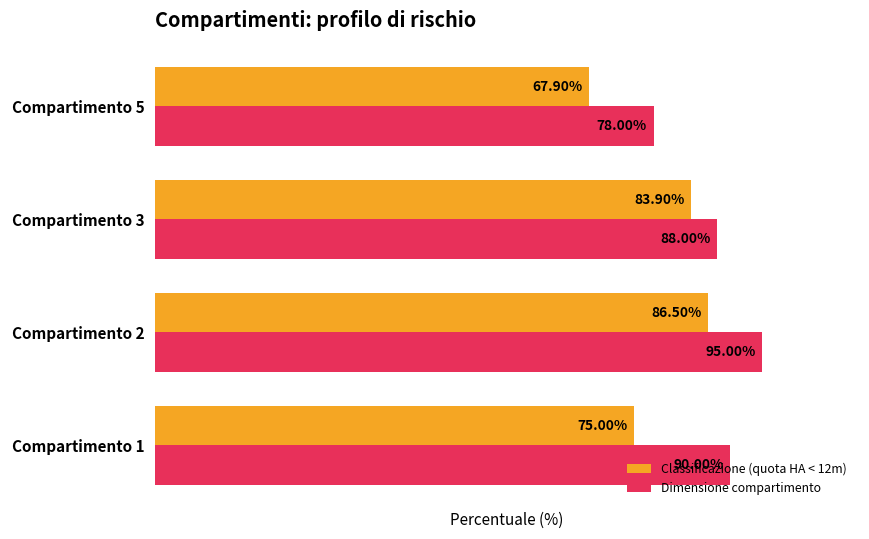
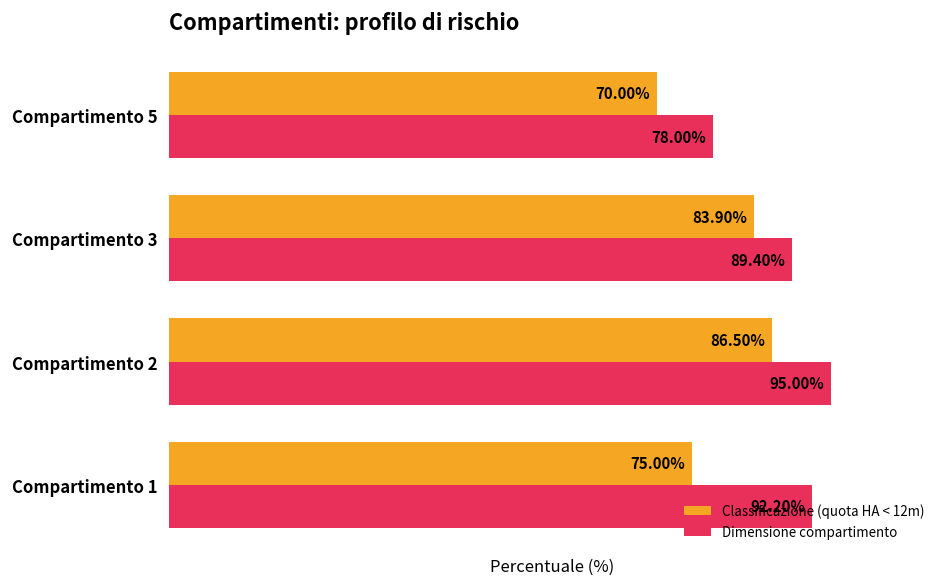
  {
    "Classificazione (quota HA < 12m)": {
-     "Compartimento 5": "67.90%",
+     "Compartimento 5": "70.00%",
      "Compartimento 3": "83.90%",
      "Compartimento 2": "86.50%",
      "Compartimento 1": "75.00%"
    },
    "Dimensione compartimento": {
      "Compartimento 5": "78.00%",
-     "Compartimento 3": "88.00%",
+     "Compartimento 3": "89.40%",
      "Compartimento 2": "95.00%",
-     "Compartimento 1": "90.00%"
+     "Compartimento 1": "92.20%"
    }
  }
